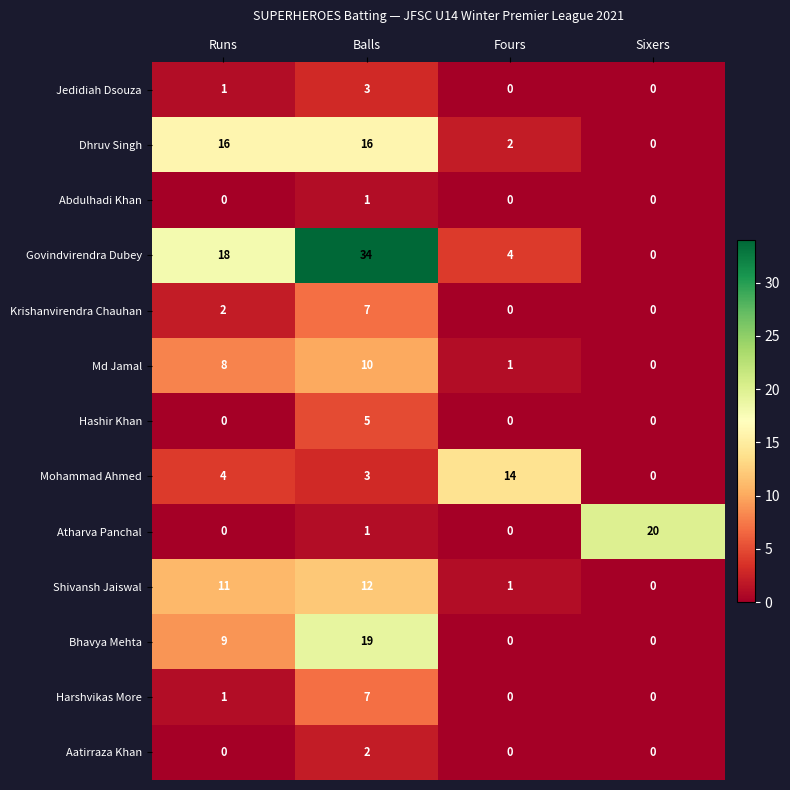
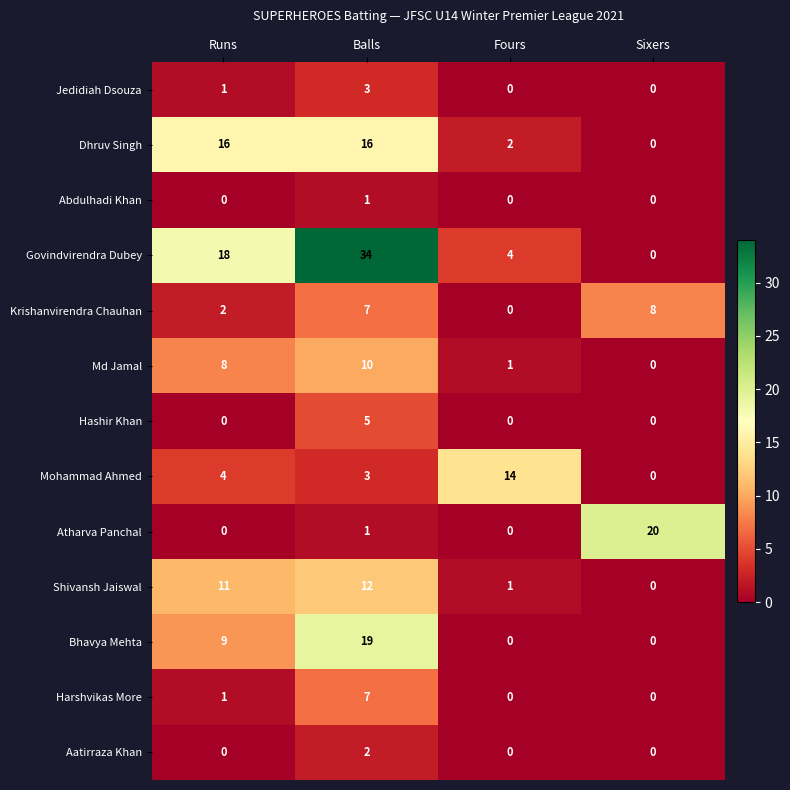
  {
    "Jedidiah Dsouza": {
      "Runs": 1,
      "Balls": 3,
      "Fours": 0,
      "Sixers": 0
    },
    "Dhruv Singh": {
      "Runs": 16,
      "Balls": 16,
      "Fours": 2,
      "Sixers": 0
    },
    "Abdulhadi Khan": {
      "Runs": 0,
      "Balls": 1,
      "Fours": 0,
      "Sixers": 0
    },
    "Govindvirendra Dubey": {
      "Runs": 18,
      "Balls": 34,
      "Fours": 4,
      "Sixers": 0
    },
    "Krishanvirendra Chauhan": {
      "Runs": 2,
      "Balls": 7,
      "Fours": 0,
-     "Sixers": 0
+     "Sixers": 8
    },
    "Md Jamal": {
      "Runs": 8,
      "Balls": 10,
      "Fours": 1,
      "Sixers": 0
    },
    "Hashir Khan": {
      "Runs": 0,
      "Balls": 5,
      "Fours": 0,
      "Sixers": 0
    },
    "Mohammad Ahmed": {
      "Runs": 4,
      "Balls": 3,
      "Fours": 14,
      "Sixers": 0
    },
    "Atharva Panchal": {
      "Runs": 0,
      "Balls": 1,
      "Fours": 0,
      "Sixers": 20
    },
    "Shivansh Jaiswal": {
      "Runs": 11,
      "Balls": 12,
      "Fours": 1,
      "Sixers": 0
    },
    "Bhavya Mehta": {
      "Runs": 9,
      "Balls": 19,
      "Fours": 0,
      "Sixers": 0
    },
    "Harshvikas More": {
      "Runs": 1,
      "Balls": 7,
      "Fours": 0,
      "Sixers": 0
    },
    "Aatirraza Khan": {
      "Runs": 0,
      "Balls": 2,
      "Fours": 0,
      "Sixers": 0
    }
  }
